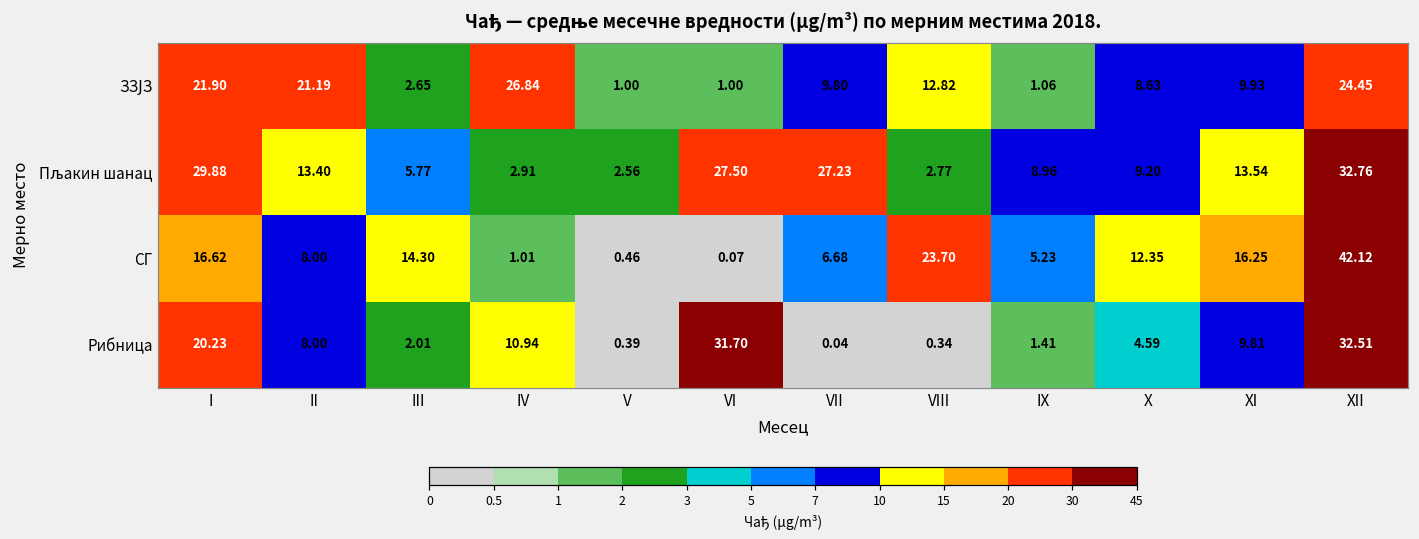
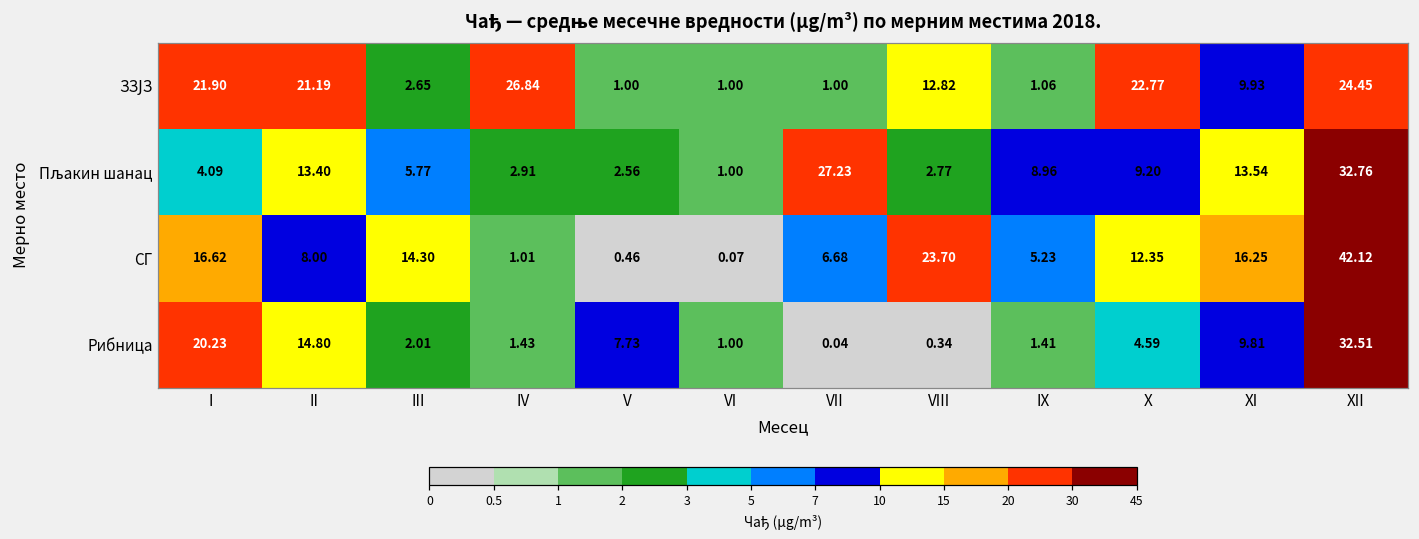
  {
    "ЗЗЈЗ": {
      "I": 21.90,
      "II": 21.19,
      "III": 2.65,
      "IV": 26.84,
      "V": 1.00,
      "VI": 1.00,
-     "VII": 9.80,
+     "VII": 1.00,
      "VIII": 12.82,
      "IX": 1.06,
-     "X": 8.63,
+     "X": 22.77,
      "XI": 9.93,
      "XII": 24.45
    },
    "Пљакин шанац": {
-     "I": 29.88,
+     "I": 4.09,
      "II": 13.40,
      "III": 5.77,
      "IV": 2.91,
      "V": 2.56,
-     "VI": 27.50,
+     "VI": 1.00,
      "VII": 27.23,
      "VIII": 2.77,
      "IX": 8.96,
      "X": 9.20,
      "XI": 13.54,
      "XII": 32.76
    },
    "СГ": {
      "I": 16.62,
      "II": 8.00,
      "III": 14.30,
      "IV": 1.01,
      "V": 0.46,
      "VI": 0.07,
      "VII": 6.68,
      "VIII": 23.70,
      "IX": 5.23,
      "X": 12.35,
      "XI": 16.25,
      "XII": 42.12
    },
    "Рибница": {
      "I": 20.23,
-     "II": 8.00,
+     "II": 14.80,
      "III": 2.01,
-     "IV": 10.94,
-     "V": 0.39,
-     "VI": 31.70,
+     "IV": 1.43,
+     "V": 7.73,
+     "VI": 1.00,
      "VII": 0.04,
      "VIII": 0.34,
      "IX": 1.41,
      "X": 4.59,
      "XI": 9.81,
      "XII": 32.51
    }
  }
